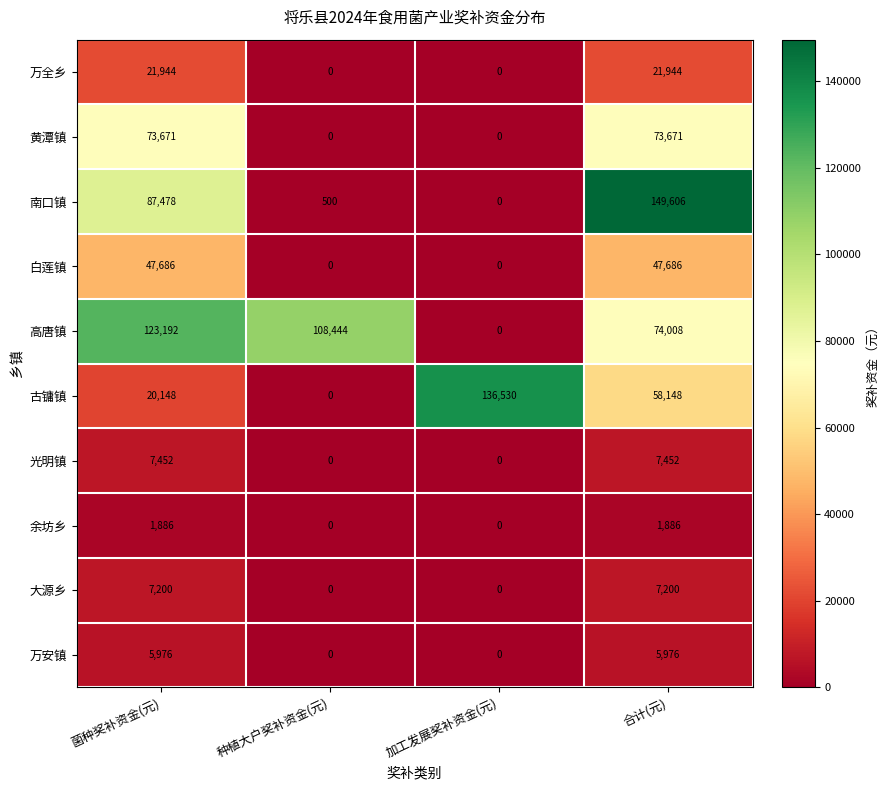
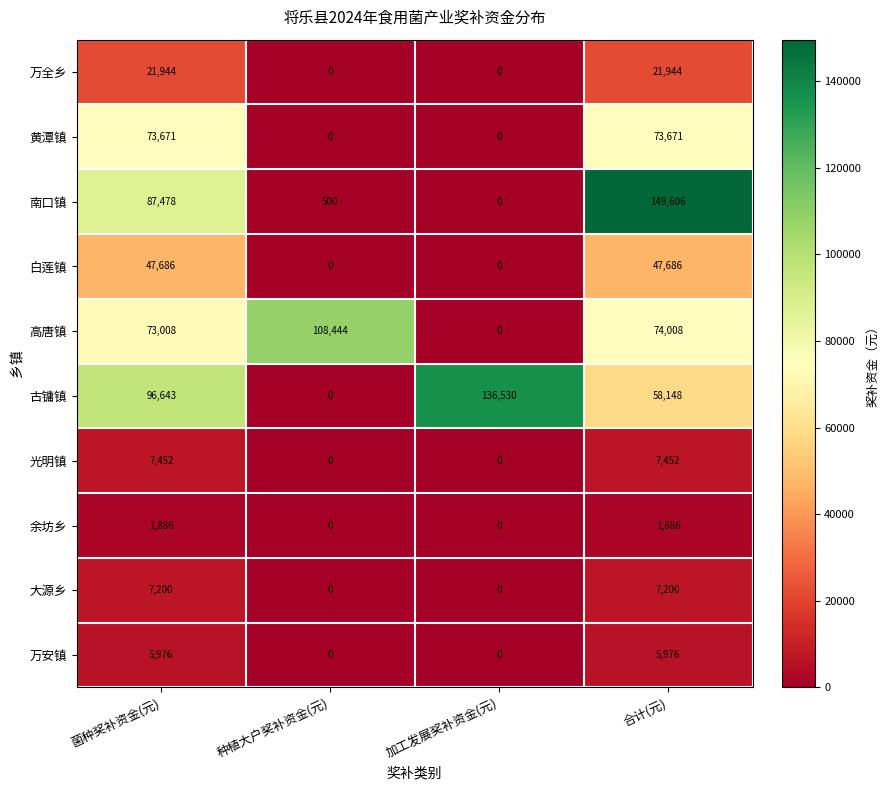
  {
    "万全乡": {
      "菌种奖补资金(元)": "21,944",
      "种植大户奖补资金(元)": "0",
      "加工发展奖补资金(元)": "0",
      "合计(元)": "21,944"
    },
    "黄潭镇": {
      "菌种奖补资金(元)": "73,671",
      "种植大户奖补资金(元)": "0",
      "加工发展奖补资金(元)": "0",
      "合计(元)": "73,671"
    },
    "南口镇": {
      "菌种奖补资金(元)": "87,478",
      "种植大户奖补资金(元)": "500",
      "加工发展奖补资金(元)": "0",
      "合计(元)": "149,606"
    },
    "白莲镇": {
      "菌种奖补资金(元)": "47,686",
      "种植大户奖补资金(元)": "0",
      "加工发展奖补资金(元)": "0",
      "合计(元)": "47,686"
    },
    "高唐镇": {
-     "菌种奖补资金(元)": "123,192",
+     "菌种奖补资金(元)": "73,008",
      "种植大户奖补资金(元)": "108,444",
      "加工发展奖补资金(元)": "0",
      "合计(元)": "74,008"
    },
    "古镛镇": {
-     "菌种奖补资金(元)": "20,148",
+     "菌种奖补资金(元)": "96,643",
      "种植大户奖补资金(元)": "0",
      "加工发展奖补资金(元)": "136,530",
      "合计(元)": "58,148"
    },
    "光明镇": {
      "菌种奖补资金(元)": "7,452",
      "种植大户奖补资金(元)": "0",
      "加工发展奖补资金(元)": "0",
      "合计(元)": "7,452"
    },
    "余坊乡": {
      "菌种奖补资金(元)": "1,886",
      "种植大户奖补资金(元)": "0",
      "加工发展奖补资金(元)": "0",
      "合计(元)": "1,886"
    },
    "大源乡": {
      "菌种奖补资金(元)": "7,200",
      "种植大户奖补资金(元)": "0",
      "加工发展奖补资金(元)": "0",
      "合计(元)": "7,200"
    },
    "万安镇": {
      "菌种奖补资金(元)": "5,976",
      "种植大户奖补资金(元)": "0",
      "加工发展奖补资金(元)": "0",
      "合计(元)": "5,976"
    }
  }
